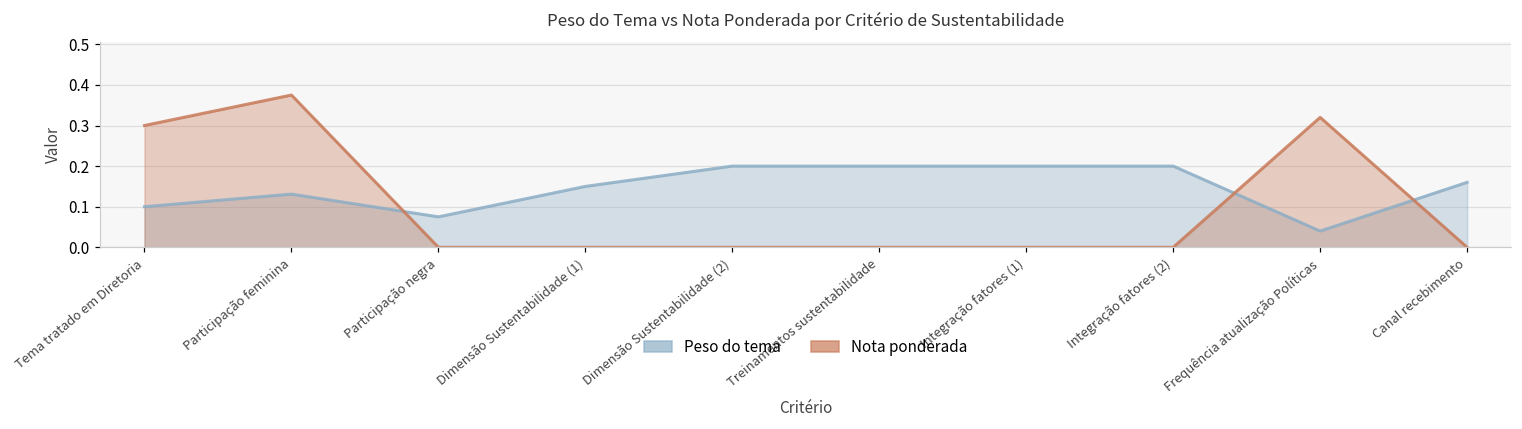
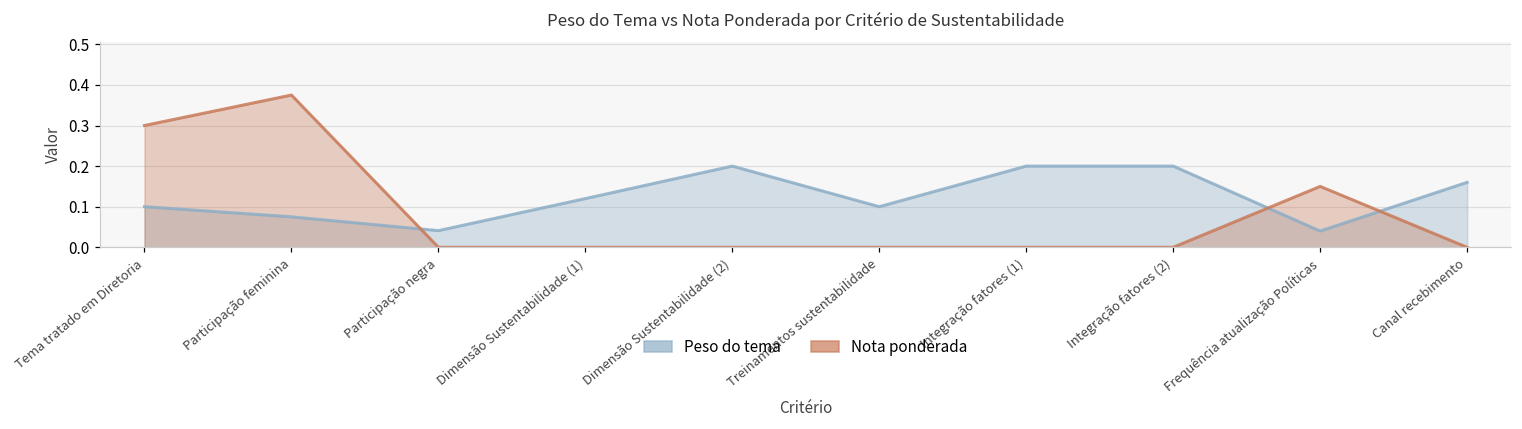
  {
    "Peso do tema": {
      "Tema tratado em Diretoria": 0.10,
-     "Participação feminina": 0.13,
-     "Participação negra": 0.08,
-     "Dimensão Sustentabilidade (1)": 0.15,
+     "Participação feminina": 0.08,
+     "Participação negra": 0.04,
+     "Dimensão Sustentabilidade (1)": 0.12,
      "Dimensão Sustentabilidade (2)": 0.20,
-     "Treinamentos sustentabilidade": 0.2,
+     "Treinamentos sustentabilidade": 0.1,
      "Integração fatores (1)": 0.20,
      "Integração fatores (2)": 0.20,
      "Frequência atualização Políticas": 0.04,
      "Canal recebimento": 0.16
    },
    "Nota ponderada": {
      "Tema tratado em Diretoria": 0.30,
      "Participação feminina": 0.38,
      "Participação negra": 0.00,
      "Dimensão Sustentabilidade (1)": 0.00,
      "Dimensão Sustentabilidade (2)": 0.00,
      "Treinamentos sustentabilidade": 0.00,
      "Integração fatores (1)": 0.00,
      "Integração fatores (2)": 0.00,
-     "Frequência atualização Políticas": 0.32,
+     "Frequência atualização Políticas": 0.15,
      "Canal recebimento": 0.00
    }
  }
